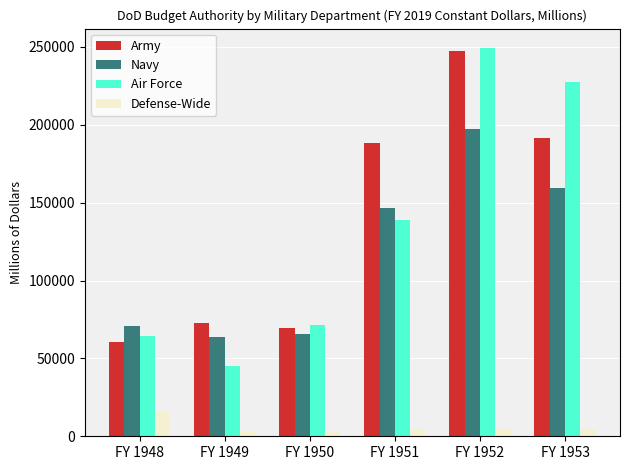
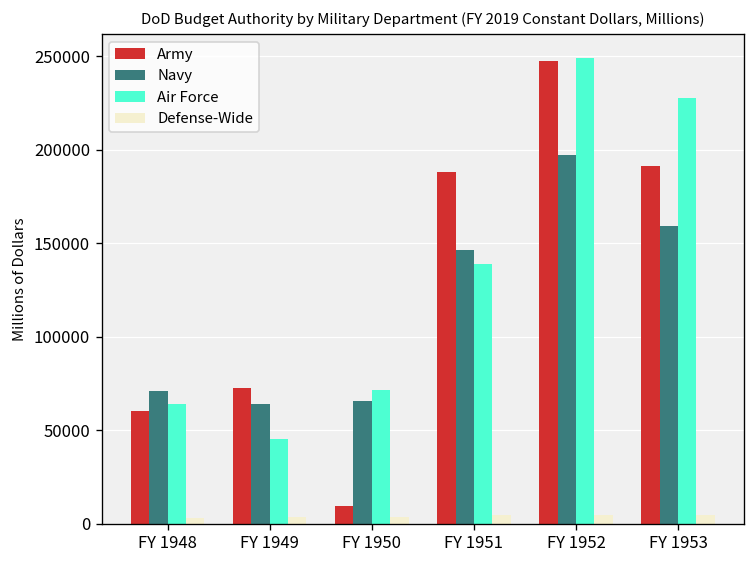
  {
    "Army": {
      "FY 1948": 60000,
      "FY 1949": 73000,
-     "FY 1950": 69000,
+     "FY 1950": 9000,
      "FY 1951": 188000,
      "FY 1952": 248000,
      "FY 1953": 191000
    },
    "Navy": {
      "FY 1948": 71000,
      "FY 1949": 64000,
      "FY 1950": 66000,
      "FY 1951": 147000,
      "FY 1952": 197000,
      "FY 1953": 159000
    },
    "Air Force": {
      "FY 1948": 64000,
      "FY 1949": 45000,
      "FY 1950": 71000,
      "FY 1951": 139000,
      "FY 1952": 249000,
      "FY 1953": 228000
    },
    "Defense-Wide": {
-     "FY 1948": 15000,
+     "FY 1948": 3000,
      "FY 1949": 3000,
      "FY 1950": 3000,
      "FY 1951": 5000,
      "FY 1952": 5000,
      "FY 1953": 5000
    }
  }
